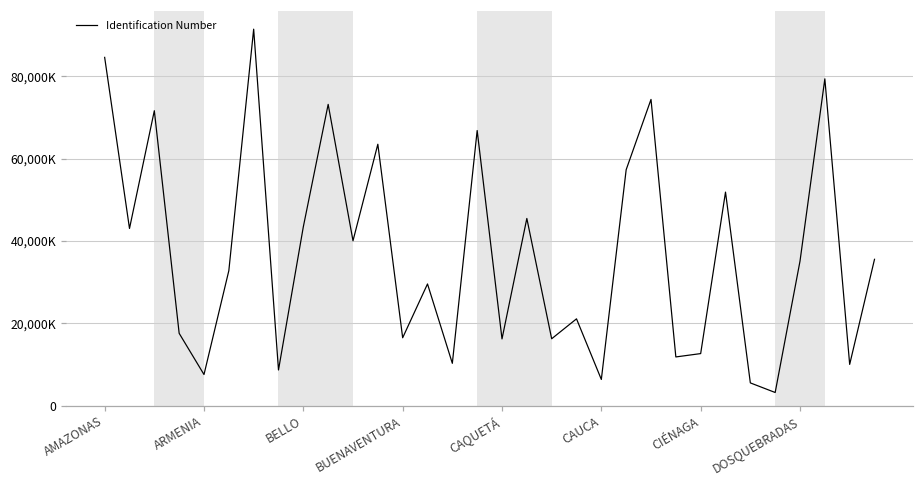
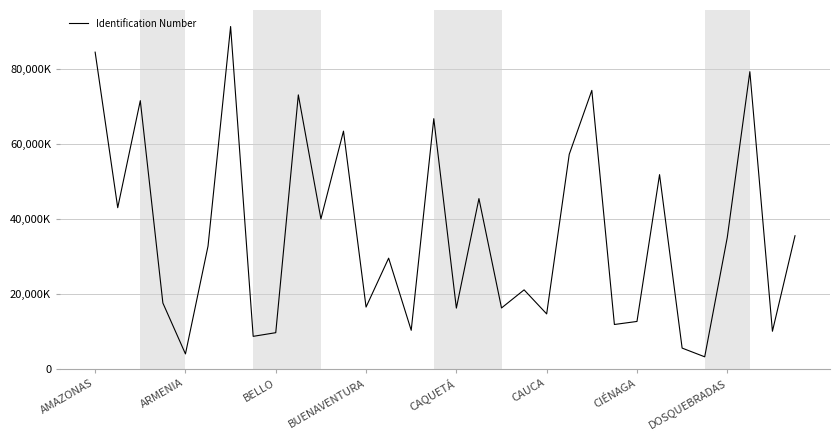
  {
    "AMAZONAS": "85,000,000",
-   "ARMENIA": "8,000,000",
-   "BELLO": "43,000,000",
+   "ARMENIA": "4,000,000",
+   "BELLO": "10,000,000",
    "BUENAVENTURA": "16,000,000",
    "CAQUETÁ": "16,000,000",
-   "CAUCA": "6,000,000",
+   "CAUCA": "15,000,000",
    "CIÉNAGA": "13,000,000",
    "DOSQUEBRADAS": "35,000,000"
  }
